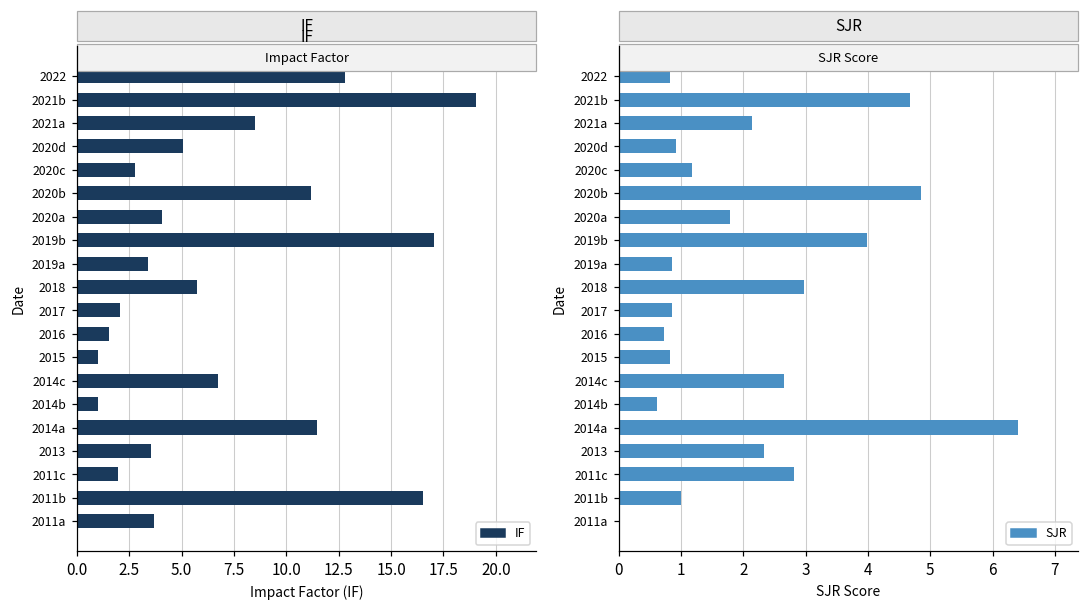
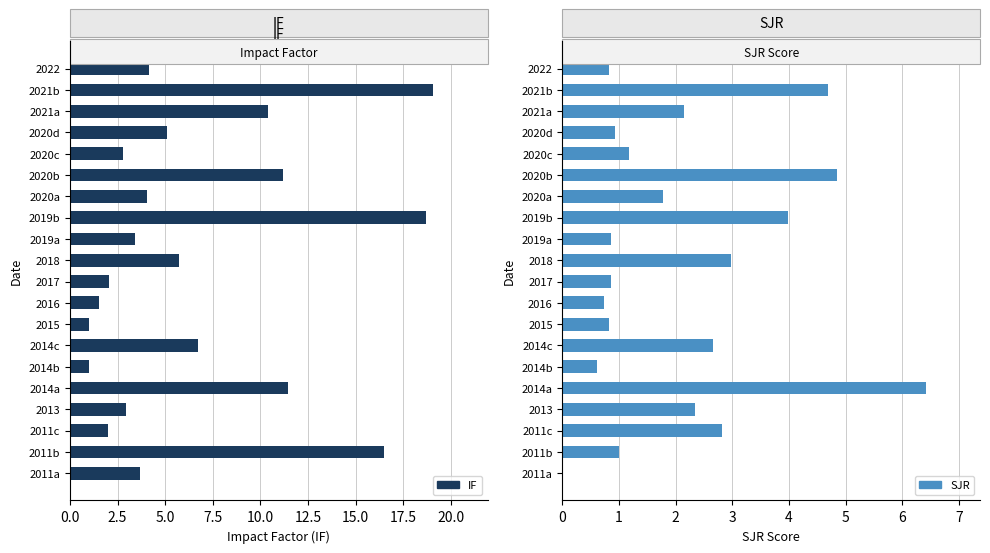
  {
    "IF": {
-     "2022": 12.8,
+     "2022": 4.2,
      "2021b": 19.1,
-     "2021a": 8.5,
+     "2021a": 10.4,
      "2020d": 5.1,
      "2020c": 2.8,
      "2020b": 11.2,
      "2020a": 4.0,
-     "2019b": 17.1,
+     "2019b": 18.7,
      "2019a": 3.4,
      "2018": 5.7,
      "2017": 2.1,
      "2016": 1.5,
      "2015": 1.0,
      "2014c": 6.7,
      "2014b": 1.0,
      "2014a": 11.5,
-     "2013": 3.5,
+     "2013": 2.9,
      "2011c": 2.0,
      "2011b": 16.5,
      "2011a": 3.7
    }
  }
